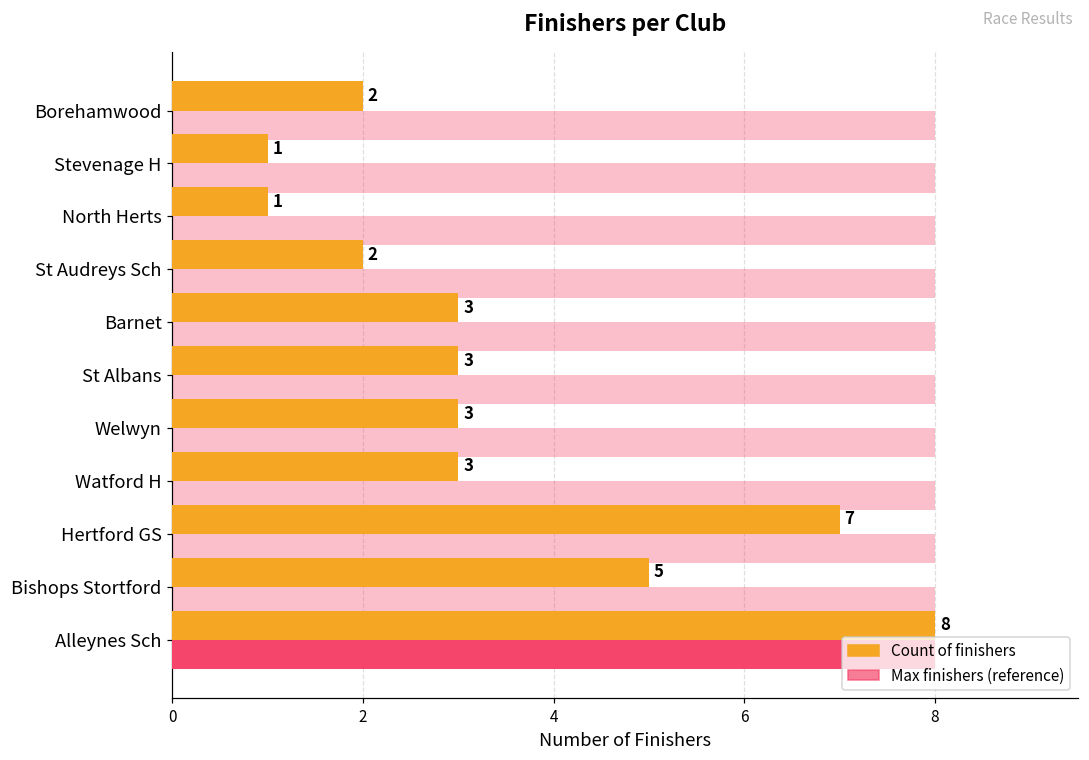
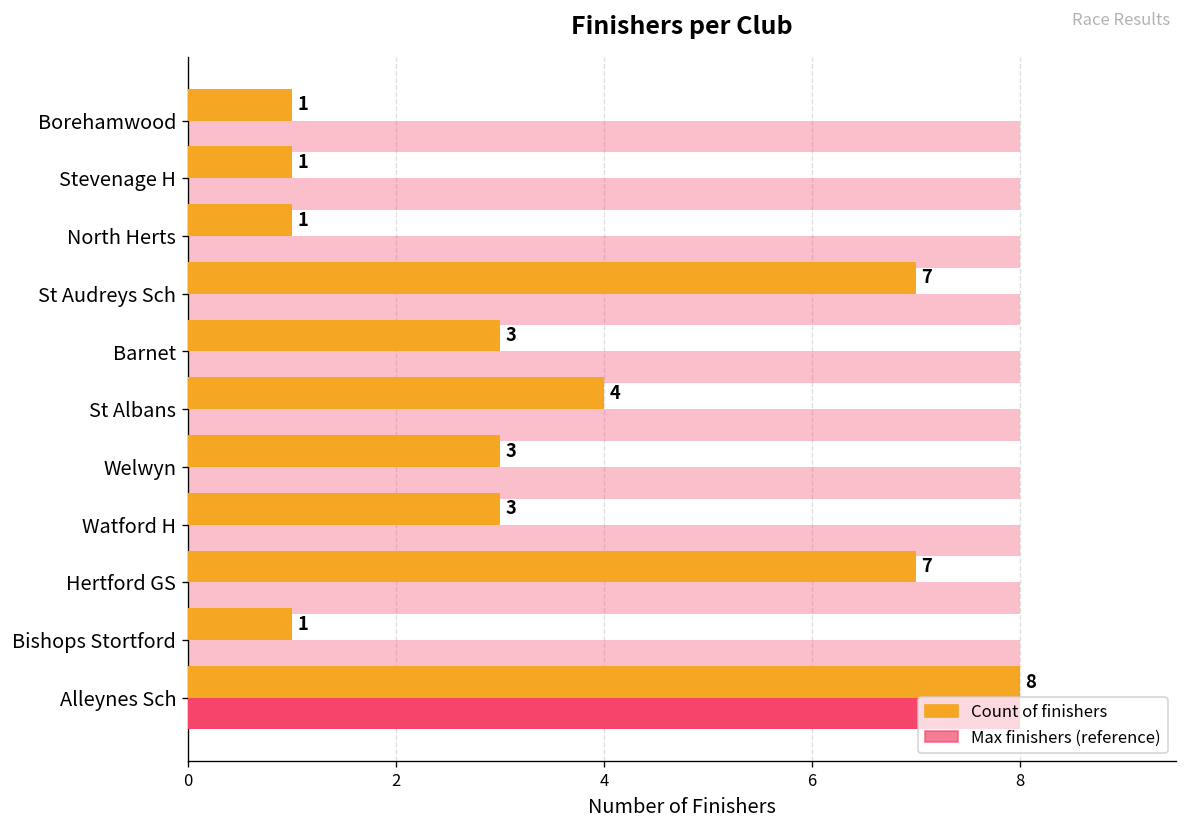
  {
    "Count of finishers": {
-     "Borehamwood": 2,
+     "Borehamwood": 1,
      "Stevenage H": 1,
      "North Herts": 1,
-     "St Audreys Sch": 2,
+     "St Audreys Sch": 7,
      "Barnet": 3,
-     "St Albans": 3,
+     "St Albans": 4,
      "Welwyn": 3,
      "Watford H": 3,
      "Hertford GS": 7,
-     "Bishops Stortford": 5,
+     "Bishops Stortford": 1,
      "Alleynes Sch": 8
    }
  }
